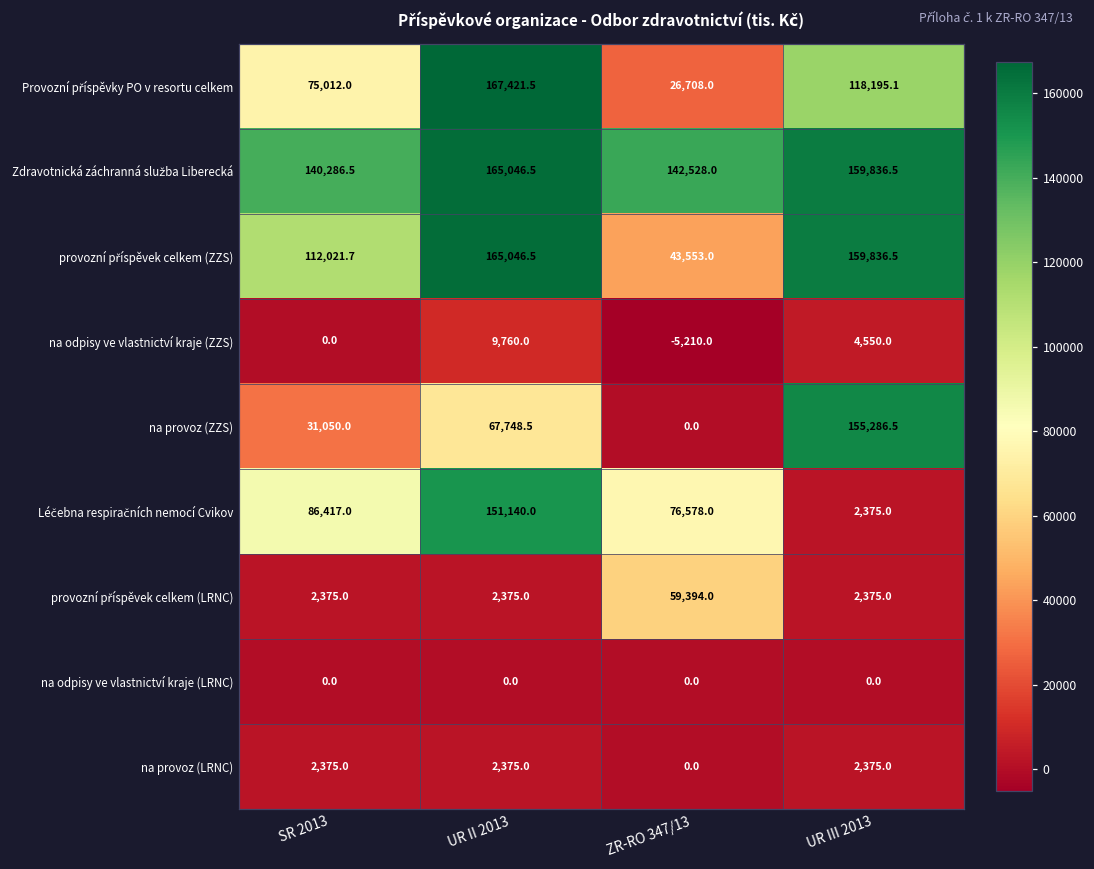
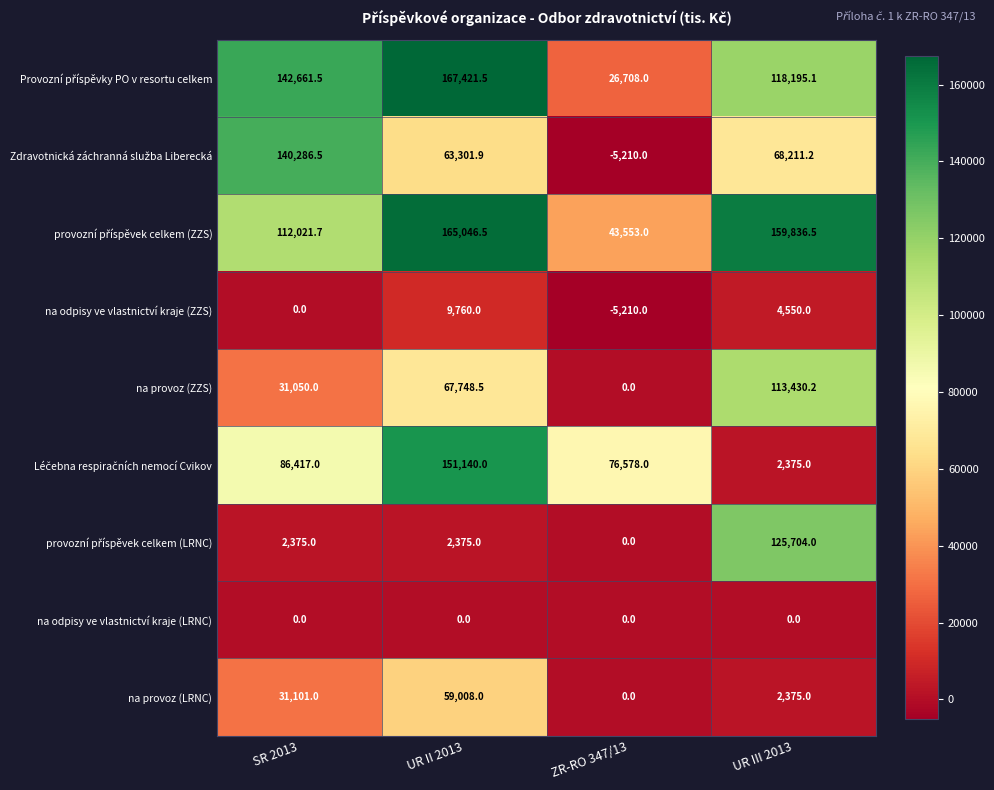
  {
    "Provozní příspěvky PO v resortu celkem": {
-     "SR 2013": "75,012.0",
+     "SR 2013": "142,661.5",
      "UR II 2013": "167,421.5",
      "ZR-RO 347/13": "26,708.0",
      "UR III 2013": "118,195.1"
    },
    "Zdravotnická záchranná služba Liberecká": {
      "SR 2013": "140,286.5",
-     "UR II 2013": "165,046.5",
-     "ZR-RO 347/13": "142,528.0",
-     "UR III 2013": "159,836.5"
+     "UR II 2013": "63,301.9",
+     "ZR-RO 347/13": "-5,210.0",
+     "UR III 2013": "68,211.2"
    },
    "provozní příspěvek celkem (ZZS)": {
      "SR 2013": "112,021.7",
      "UR II 2013": "165,046.5",
      "ZR-RO 347/13": "43,553.0",
      "UR III 2013": "159,836.5"
    },
    "na odpisy ve vlastnictví kraje (ZZS)": {
      "SR 2013": "0.0",
      "UR II 2013": "9,760.0",
      "ZR-RO 347/13": "-5,210.0",
      "UR III 2013": "4,550.0"
    },
    "na provoz (ZZS)": {
      "SR 2013": "31,050.0",
      "UR II 2013": "67,748.5",
      "ZR-RO 347/13": "0.0",
-     "UR III 2013": "155,286.5"
+     "UR III 2013": "113,430.2"
    },
    "Léčebna respiračních nemocí Cvikov": {
      "SR 2013": "86,417.0",
      "UR II 2013": "151,140.0",
      "ZR-RO 347/13": "76,578.0",
      "UR III 2013": "2,375.0"
    },
    "provozní příspěvek celkem (LRNC)": {
      "SR 2013": "2,375.0",
      "UR II 2013": "2,375.0",
-     "ZR-RO 347/13": "59,394.0",
-     "UR III 2013": "2,375.0"
+     "ZR-RO 347/13": "0.0",
+     "UR III 2013": "125,704.0"
    },
    "na odpisy ve vlastnictví kraje (LRNC)": {
      "SR 2013": "0.0",
      "UR II 2013": "0.0",
      "ZR-RO 347/13": "0.0",
      "UR III 2013": "0.0"
    },
    "na provoz (LRNC)": {
-     "SR 2013": "2,375.0",
-     "UR II 2013": "2,375.0",
+     "SR 2013": "31,101.0",
+     "UR II 2013": "59,008.0",
      "ZR-RO 347/13": "0.0",
      "UR III 2013": "2,375.0"
    }
  }
